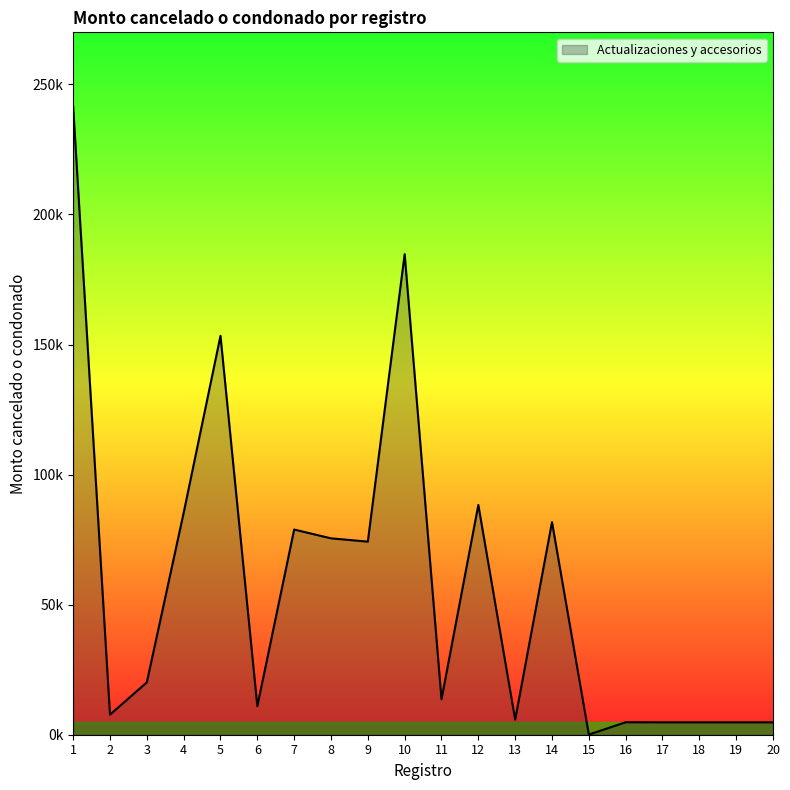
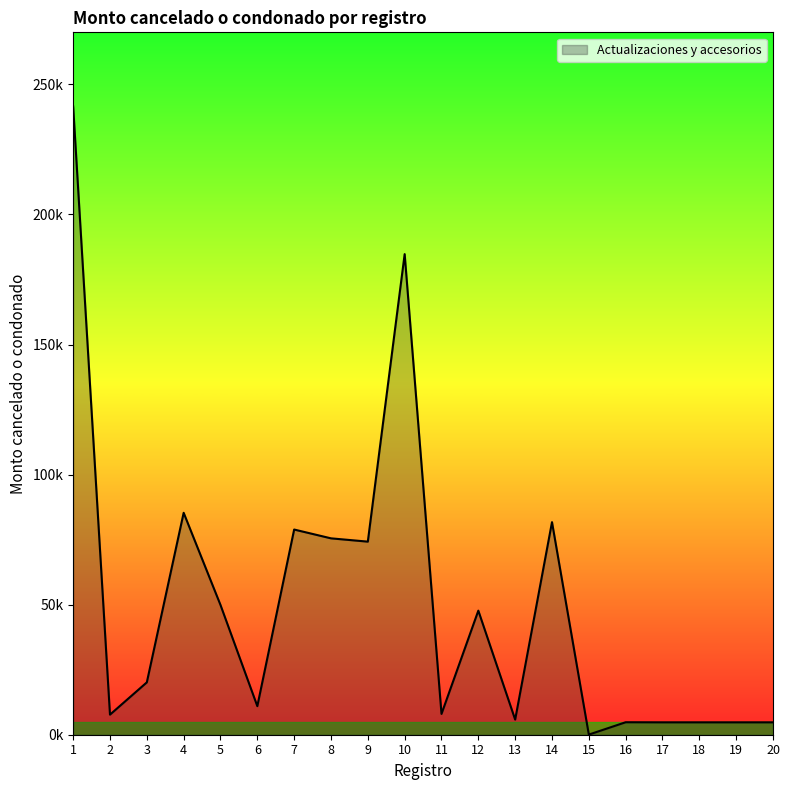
  {
    "Actualizaciones y accesorios": {
      "1": 242000,
      "2": 8000,
      "3": 20000,
      "4": 85000,
-     "5": 153000,
+     "5": 50000,
      "6": 11000,
      "7": 79000,
      "8": 75000,
      "9": 74000,
      "10": 185000,
-     "11": 14000,
-     "12": 88000,
+     "11": 8000,
+     "12": 48000,
      "13": 6000,
      "14": 82000,
      "15": 0
    }
  }
